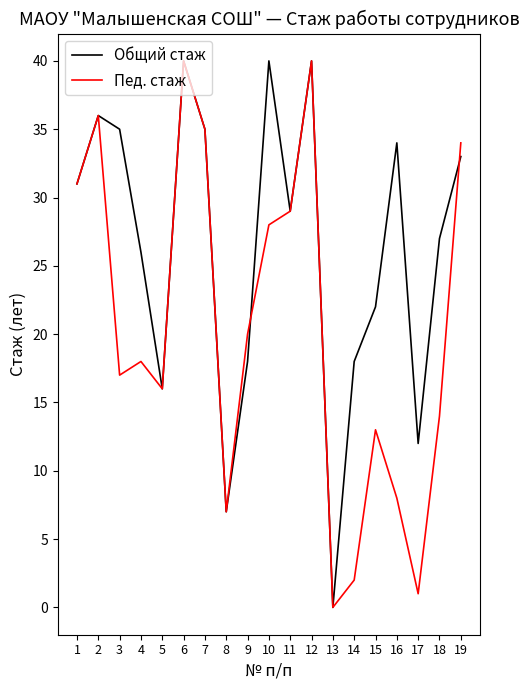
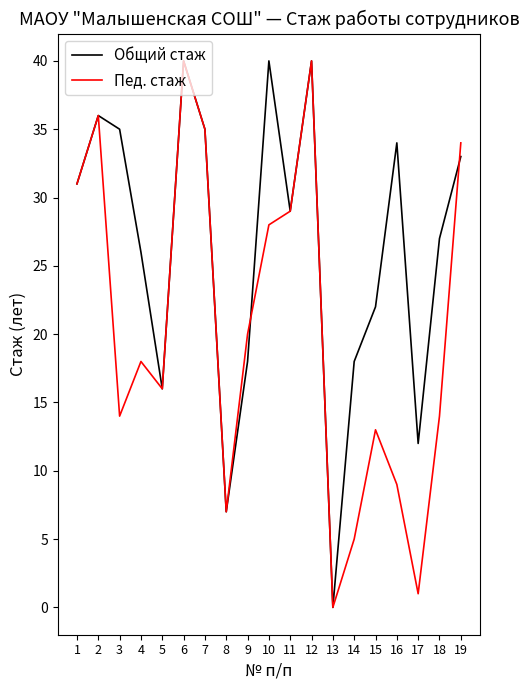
  {
    "Общий стаж": {
      "3": 35,
      "4": 26,
      "9": 18,
      "10": 40,
      "14": 18,
      "15": 22,
      "16": 34,
      "17": 12,
      "18": 27,
      "19": 33
    },
    "Пед. стаж": {
-     "3": 17,
+     "3": 14,
      "4": 18,
      "9": 20,
      "10": 28,
-     "14": 2,
+     "14": 5,
      "15": 13,
-     "16": 8,
+     "16": 9,
      "17": 1,
      "18": 14,
      "19": 34
    }
  }
